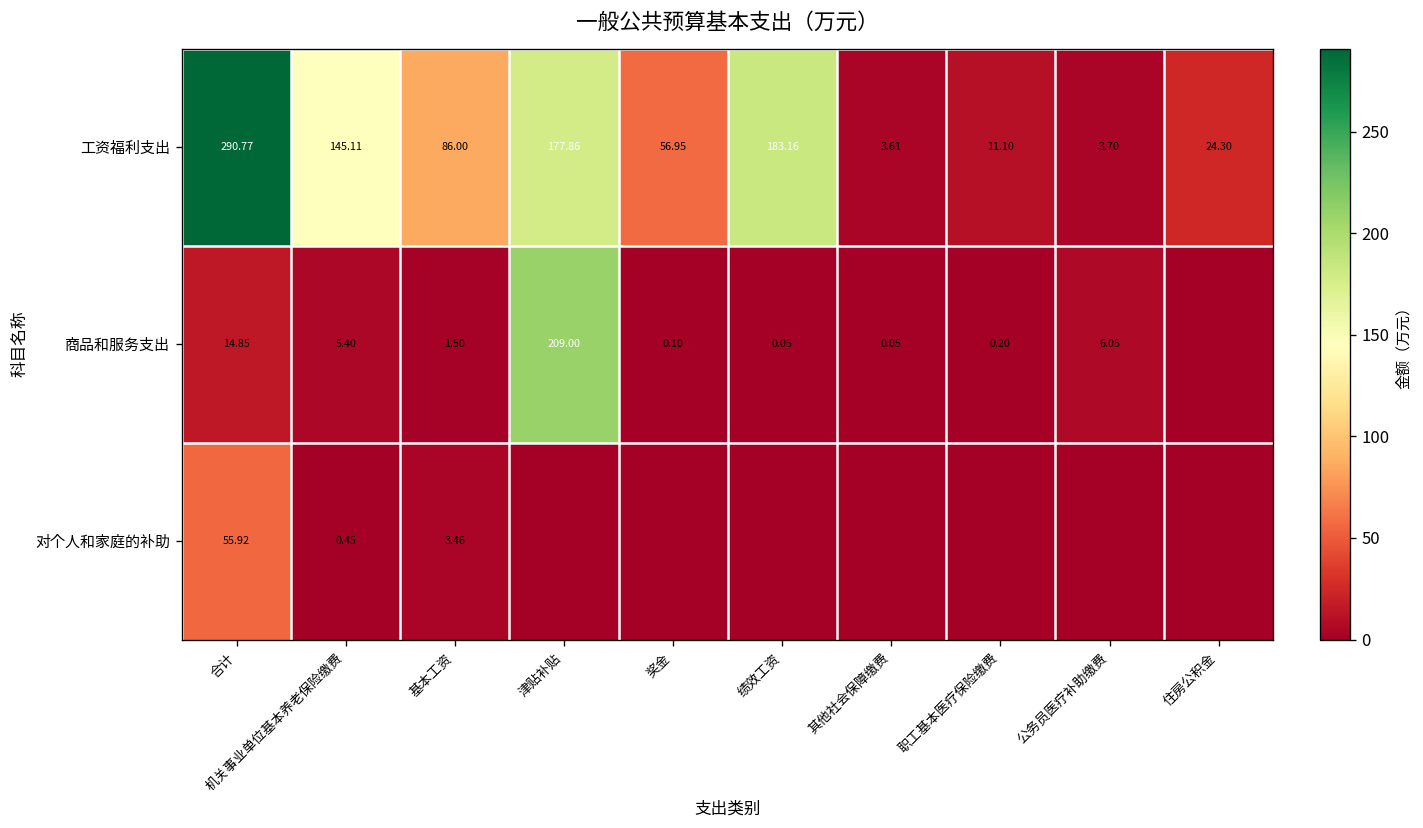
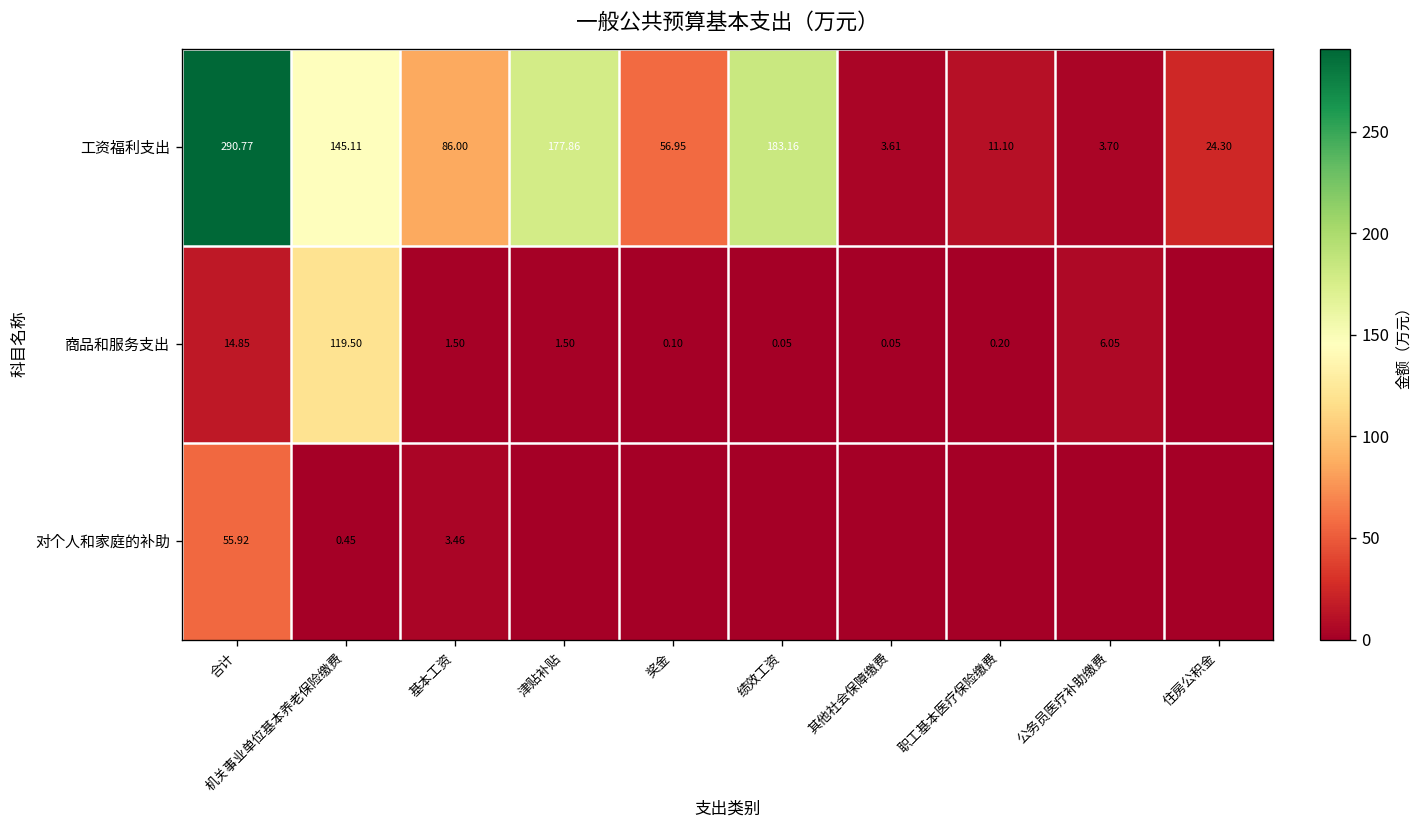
  {
    "工资福利支出": {
      "合计": 290.77,
      "机关事业单位基本养老保险缴费": 145.11,
      "基本工资": 86.00,
      "津贴补贴": 177.86,
      "奖金": 56.95,
      "绩效工资": 183.16,
      "其他社会保障缴费": 3.61,
      "职工基本医疗保险缴费": 11.10,
      "公务员医疗补助缴费": 3.70,
      "住房公积金": 24.30
    },
    "商品和服务支出": {
      "合计": 14.85,
-     "机关事业单位基本养老保险缴费": 5.40,
+     "机关事业单位基本养老保险缴费": 119.50,
      "基本工资": 1.50,
-     "津贴补贴": 209.00,
+     "津贴补贴": 1.50,
      "奖金": 0.10,
      "绩效工资": 0.05,
      "其他社会保障缴费": 0.05,
      "职工基本医疗保险缴费": 0.20,
      "公务员医疗补助缴费": 6.05
    },
    "对个人和家庭的补助": {
      "合计": 55.92,
      "机关事业单位基本养老保险缴费": 0.45,
      "基本工资": 3.46
    }
  }
